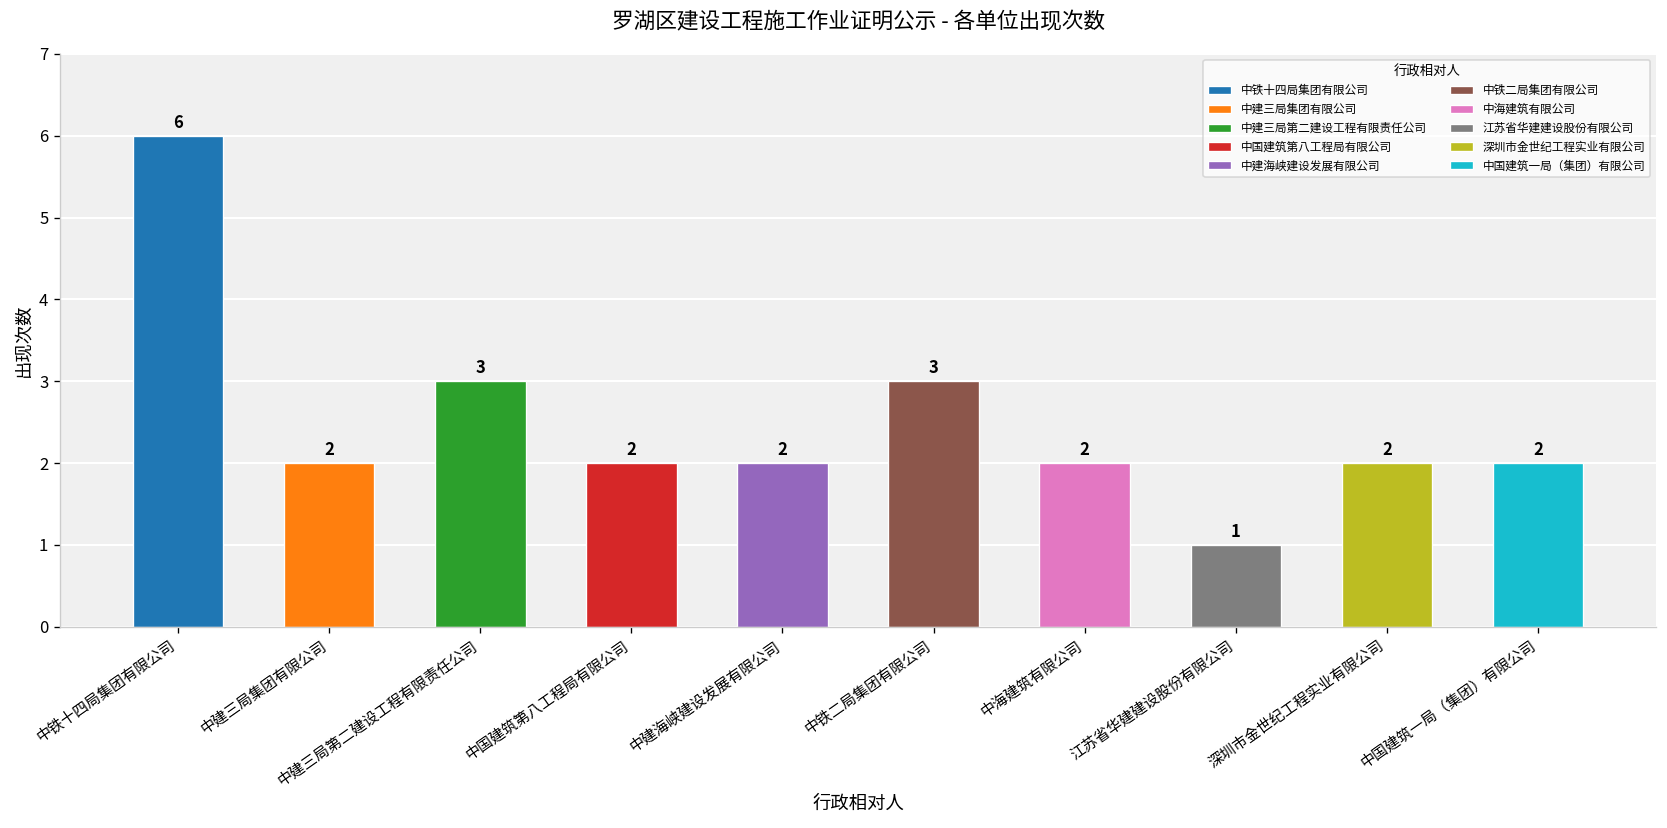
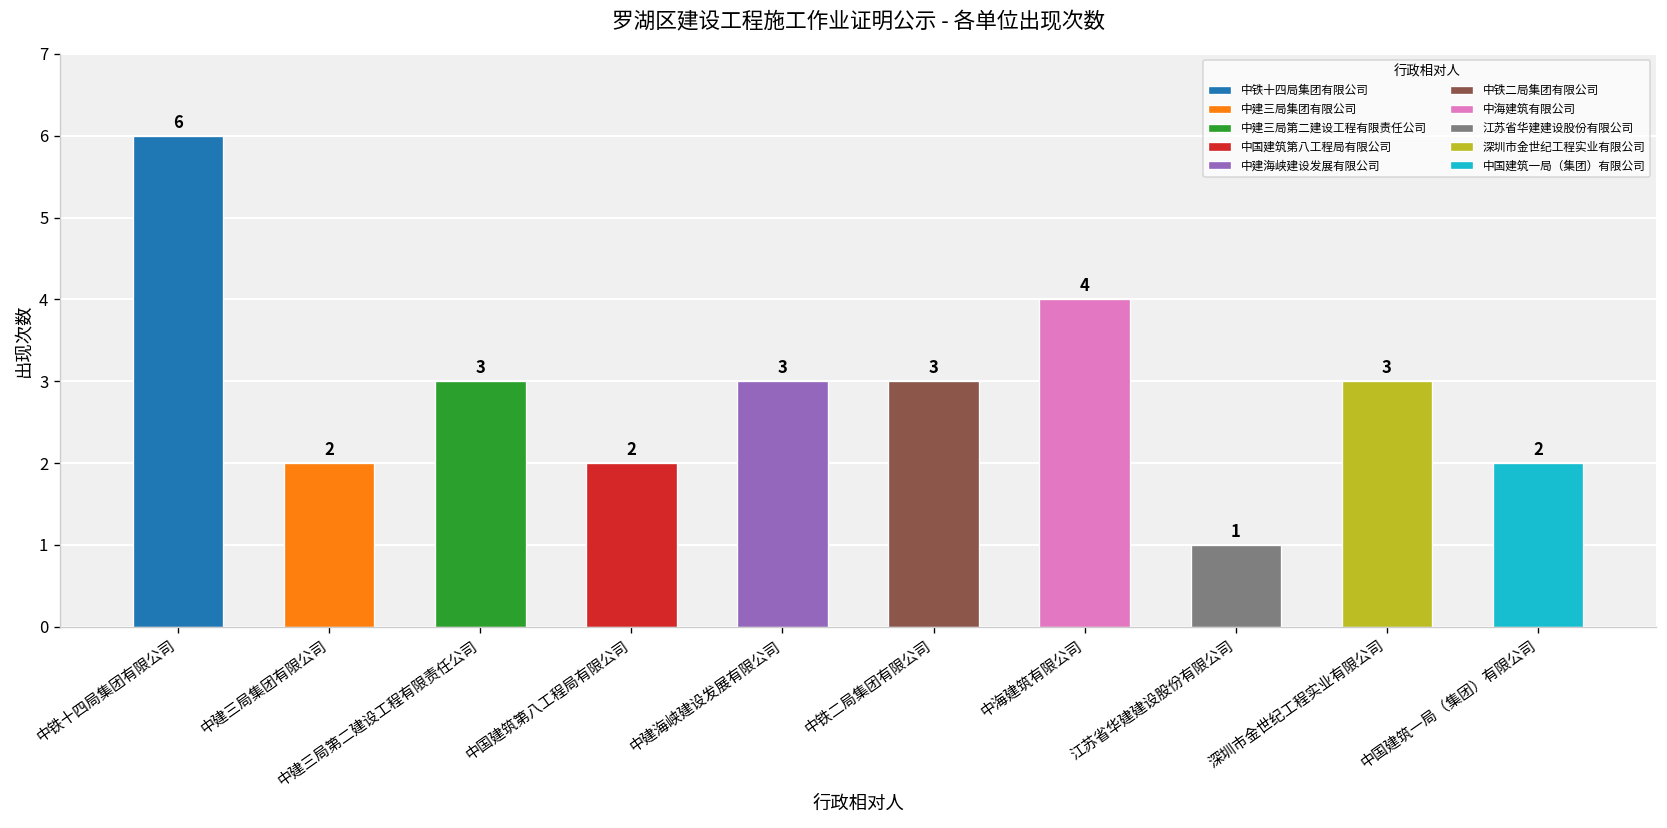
  {
    "中铁十四局集团有限公司": 6,
    "中建三局集团有限公司": 2,
    "中建三局第二建设工程有限责任公司": 3,
    "中国建筑第八工程局有限公司": 2,
-   "中建海峡建设发展有限公司": 2,
+   "中建海峡建设发展有限公司": 3,
    "中铁二局集团有限公司": 3,
-   "中海建筑有限公司": 2,
+   "中海建筑有限公司": 4,
    "江苏省华建建设股份有限公司": 1,
-   "深圳市金世纪工程实业有限公司": 2,
+   "深圳市金世纪工程实业有限公司": 3,
    "中国建筑一局（集团）有限公司": 2
  }
